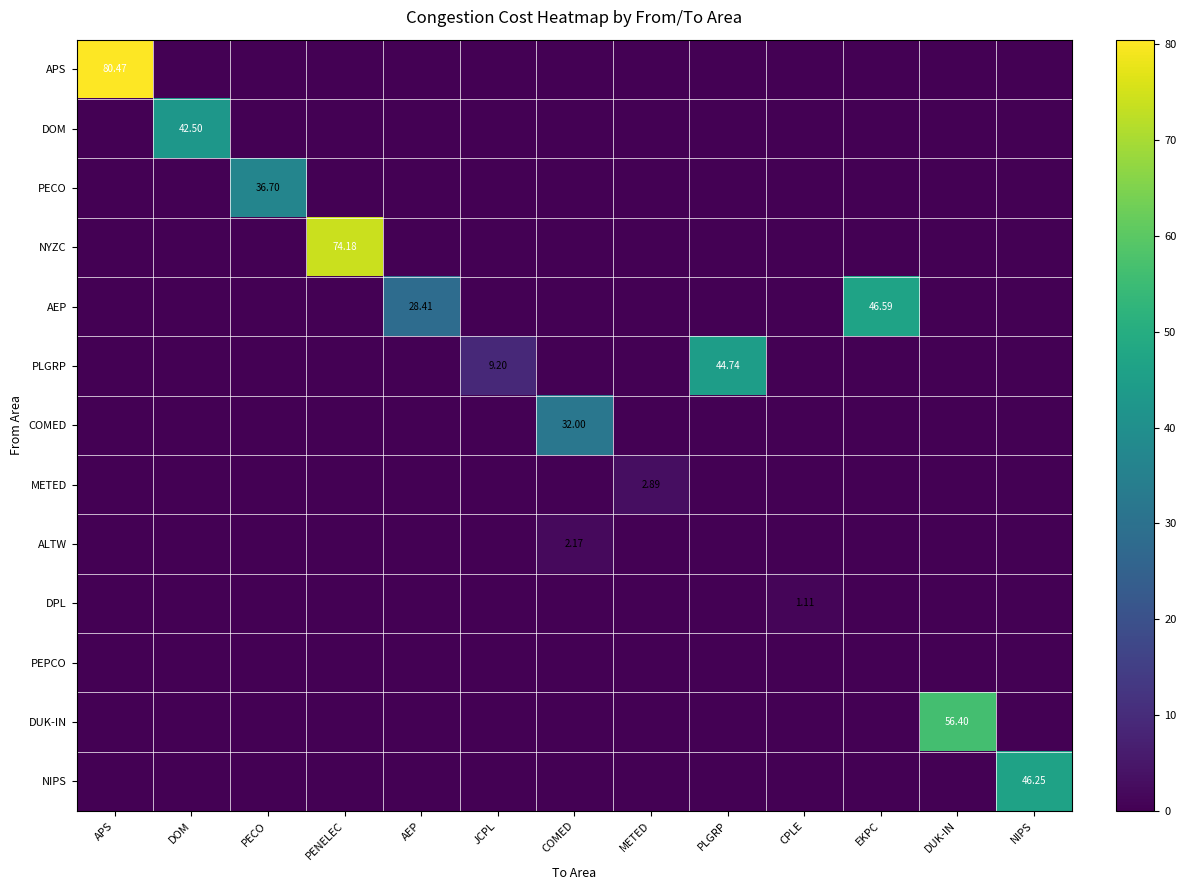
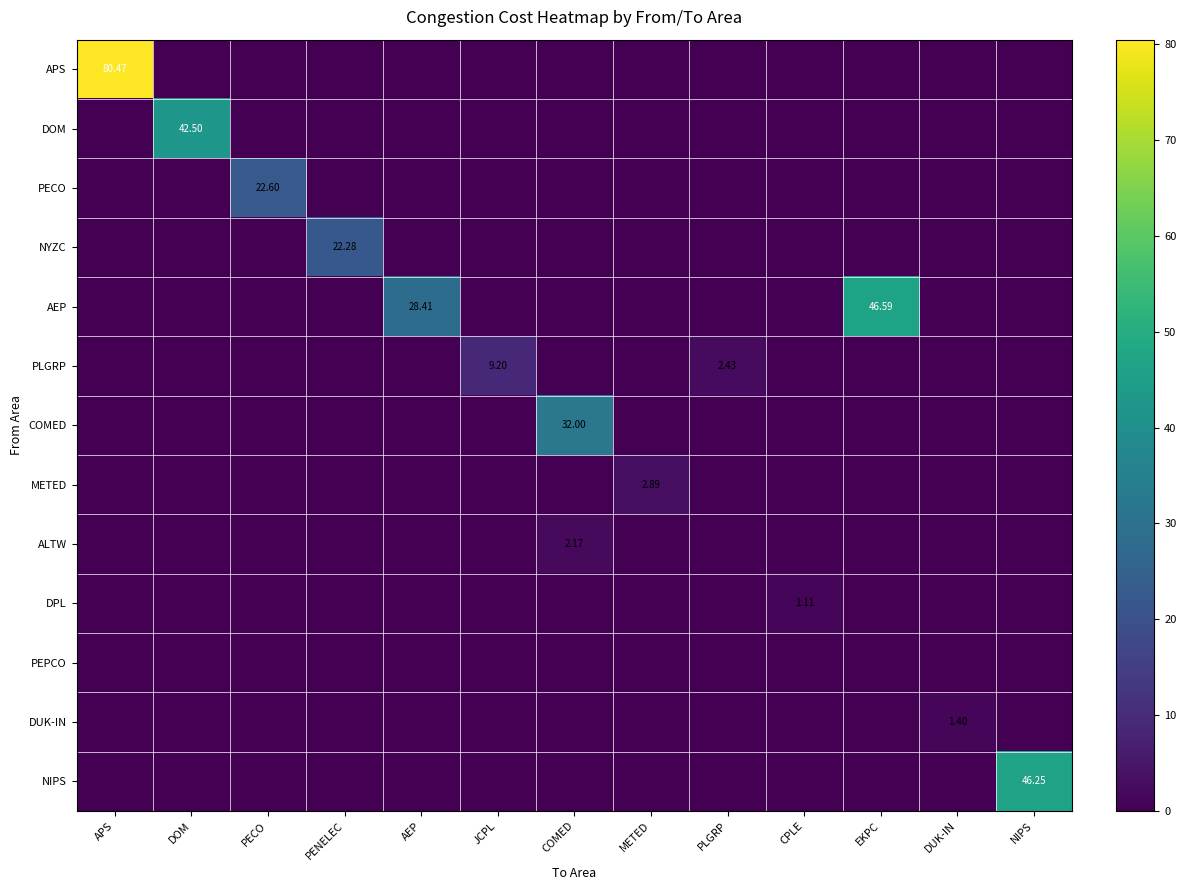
  {
    "APS": {
      "APS": 80.47
    },
    "DOM": {
      "DOM": 42.50
    },
    "PECO": {
-     "PECO": 36.70
+     "PECO": 22.60
    },
    "NYZC": {
-     "PENELEC": 74.18
+     "PENELEC": 22.28
    },
    "AEP": {
      "AEP": 28.41,
      "EKPC": 46.59
    },
    "PLGRP": {
      "JCPL": 9.20,
-     "PLGRP": 44.74
+     "PLGRP": 2.43
    },
    "COMED": {
      "COMED": 32.00
    },
    "METED": {
      "METED": 2.89
    },
    "ALTW": {
      "COMED": 2.17
    },
    "DPL": {
      "CPLE": 1.11
    },
    "DUK-IN": {
-     "DUK-IN": 56.40
+     "DUK-IN": 1.40
    },
    "NIPS": {
      "NIPS": 46.25
    }
  }
